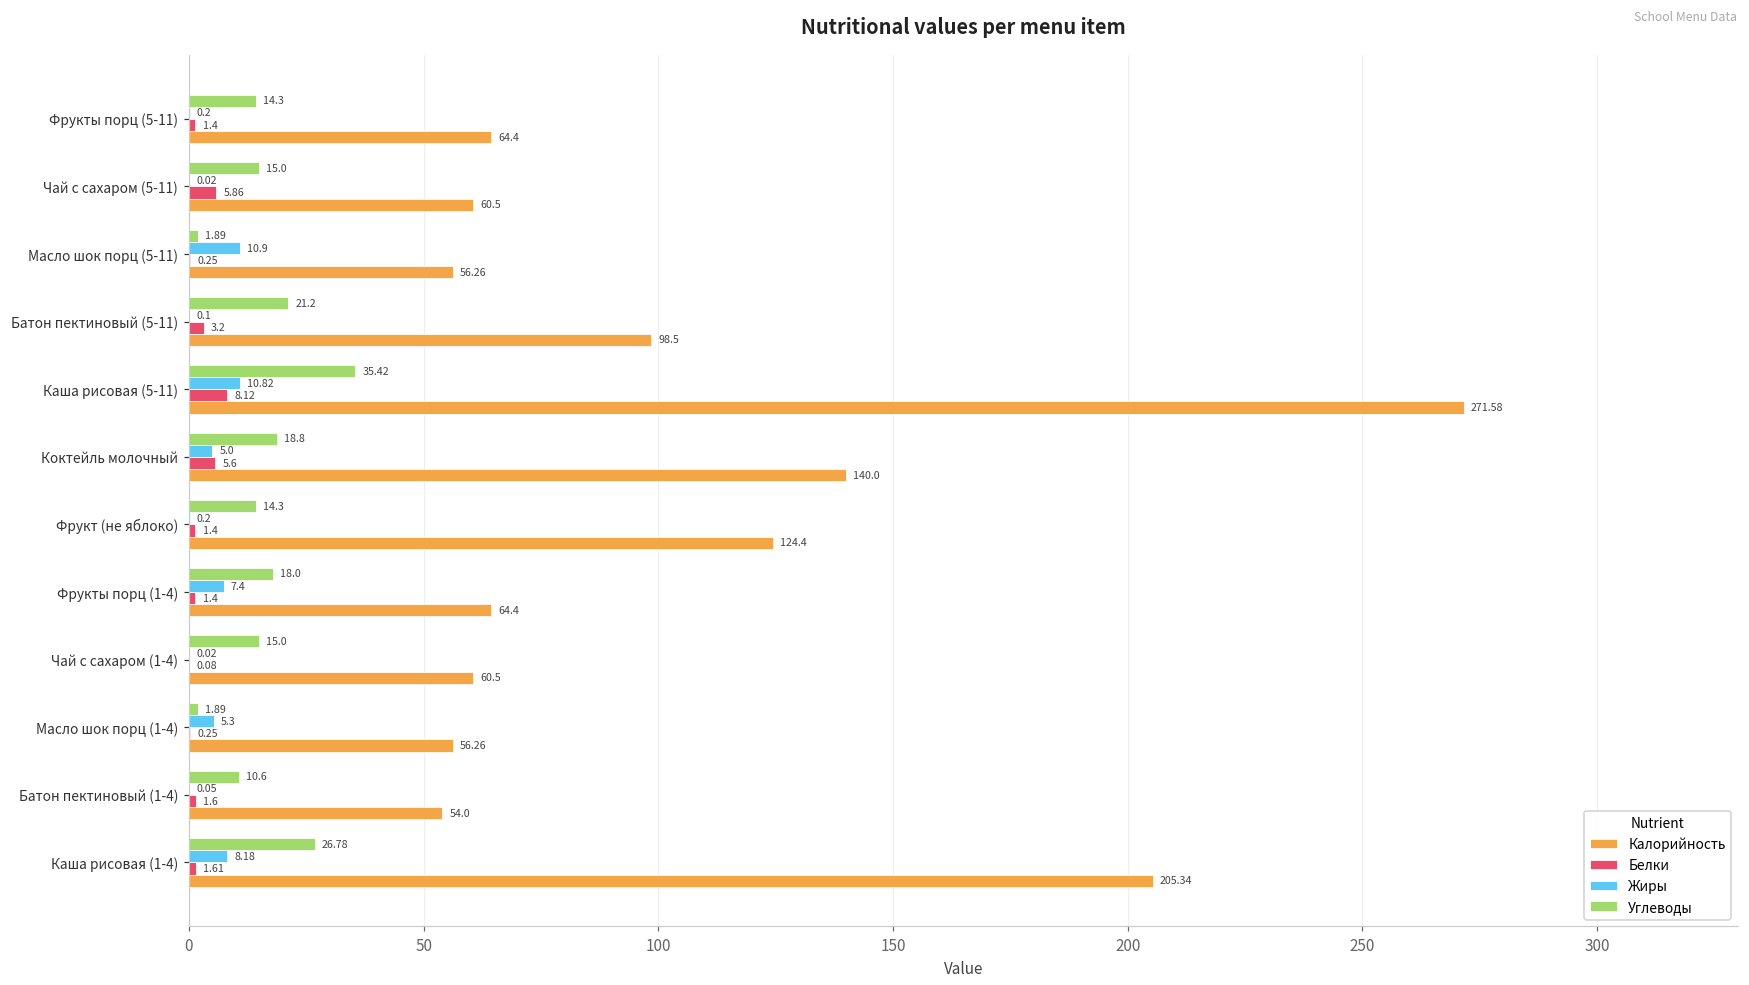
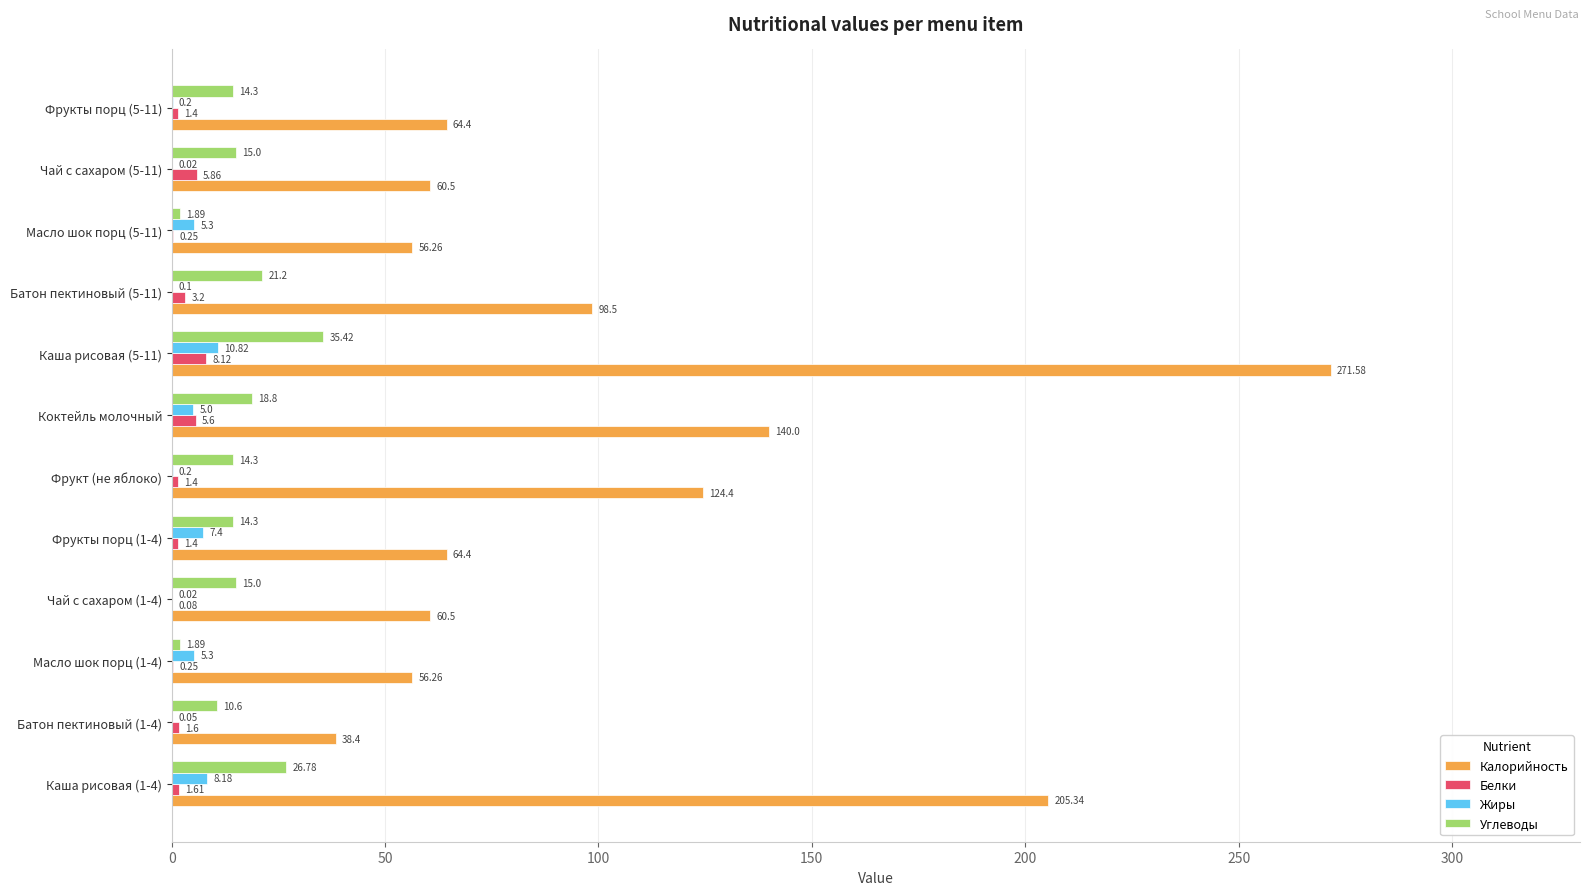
  {
    "Калорийность": {
      "Фрукты порц (5-11)": 64.4,
      "Чай с сахаром (5-11)": 60.5,
      "Масло шок порц (5-11)": 56.26,
      "Батон пектиновый (5-11)": 98.5,
      "Каша рисовая (5-11)": 271.58,
      "Коктейль молочный": 140.0,
      "Фрукт (не яблоко)": 124.4,
      "Фрукты порц (1-4)": 64.4,
      "Чай с сахаром (1-4)": 60.5,
      "Масло шок порц (1-4)": 56.26,
-     "Батон пектиновый (1-4)": 54.0,
+     "Батон пектиновый (1-4)": 38.4,
      "Каша рисовая (1-4)": 205.34
    },
    "Белки": {
      "Фрукты порц (5-11)": 1.4,
      "Чай с сахаром (5-11)": 5.86,
      "Масло шок порц (5-11)": 0.25,
      "Батон пектиновый (5-11)": 3.2,
      "Каша рисовая (5-11)": 8.12,
      "Коктейль молочный": 5.6,
      "Фрукт (не яблоко)": 1.4,
      "Фрукты порц (1-4)": 1.4,
      "Чай с сахаром (1-4)": 0.08,
      "Масло шок порц (1-4)": 0.25,
      "Батон пектиновый (1-4)": 1.6,
      "Каша рисовая (1-4)": 1.61
    },
    "Жиры": {
      "Фрукты порц (5-11)": 0.2,
      "Чай с сахаром (5-11)": 0.02,
-     "Масло шок порц (5-11)": 10.9,
+     "Масло шок порц (5-11)": 5.3,
      "Батон пектиновый (5-11)": 0.1,
      "Каша рисовая (5-11)": 10.82,
      "Коктейль молочный": 5.0,
      "Фрукт (не яблоко)": 0.2,
      "Фрукты порц (1-4)": 7.4,
      "Чай с сахаром (1-4)": 0.02,
      "Масло шок порц (1-4)": 5.3,
      "Батон пектиновый (1-4)": 0.05,
      "Каша рисовая (1-4)": 8.18
    },
    "Углеводы": {
      "Фрукты порц (5-11)": 14.3,
      "Чай с сахаром (5-11)": 15.0,
      "Масло шок порц (5-11)": 1.89,
      "Батон пектиновый (5-11)": 21.2,
      "Каша рисовая (5-11)": 35.42,
      "Коктейль молочный": 18.8,
      "Фрукт (не яблоко)": 14.3,
-     "Фрукты порц (1-4)": 18.0,
+     "Фрукты порц (1-4)": 14.3,
      "Чай с сахаром (1-4)": 15.0,
      "Масло шок порц (1-4)": 1.89,
      "Батон пектиновый (1-4)": 10.6,
      "Каша рисовая (1-4)": 26.78
    }
  }
